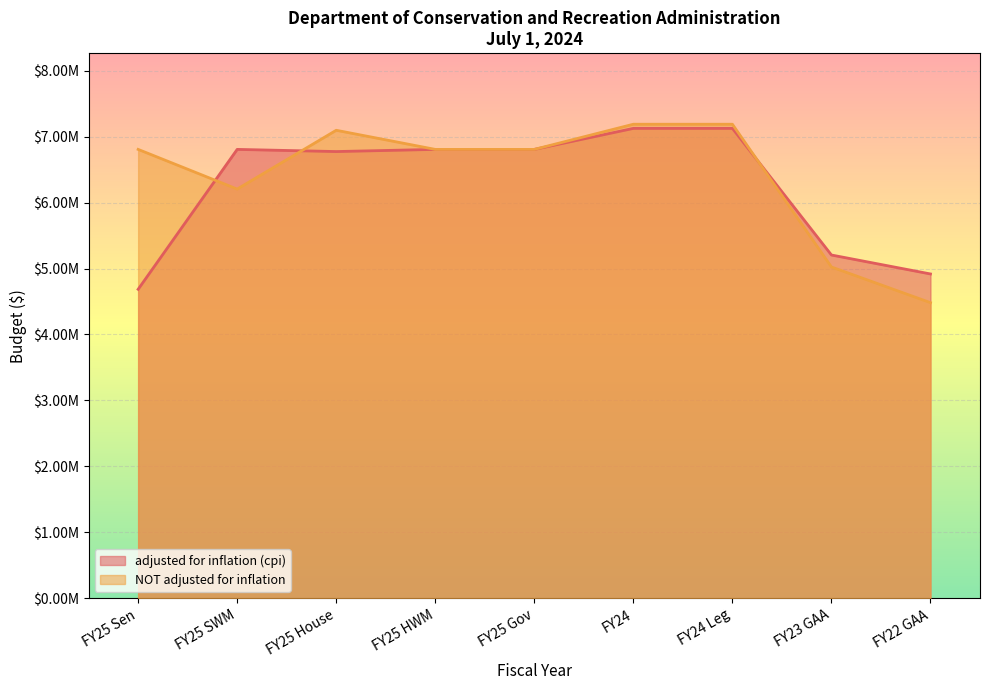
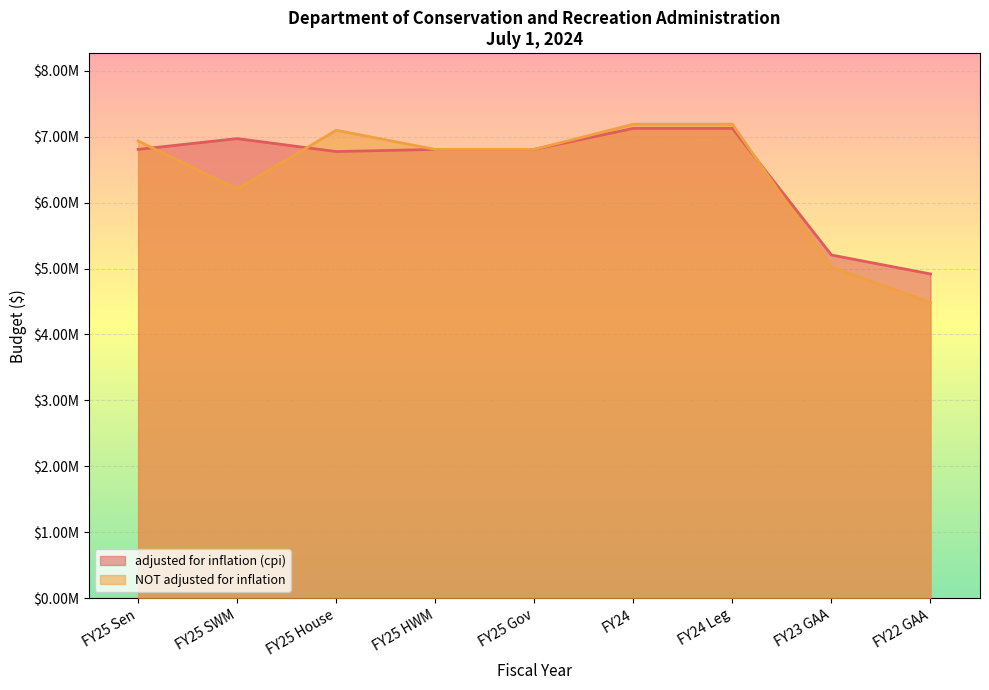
  {
    "adjusted for inflation (cpi)": {
-     "FY25 Sen": "$4700000",
-     "FY25 SWM": "$6800000",
+     "FY25 Sen": "$6800000",
+     "FY25 SWM": "$7000000",
      "FY25 House": "$6800000",
      "FY24": "$7100000",
      "FY24 Leg": "$7100000",
      "FY23 GAA": "$5200000",
      "FY22 GAA": "$4900000"
    },
    "NOT adjusted for inflation": {
-     "FY25 Sen": "$6800000",
+     "FY25 Sen": "$6900000",
      "FY25 SWM": "$6200000",
      "FY25 House": "$7100000",
      "FY24": "$7200000",
      "FY24 Leg": "$7200000",
      "FY23 GAA": "$5000000",
      "FY22 GAA": "$4500000"
    }
  }
